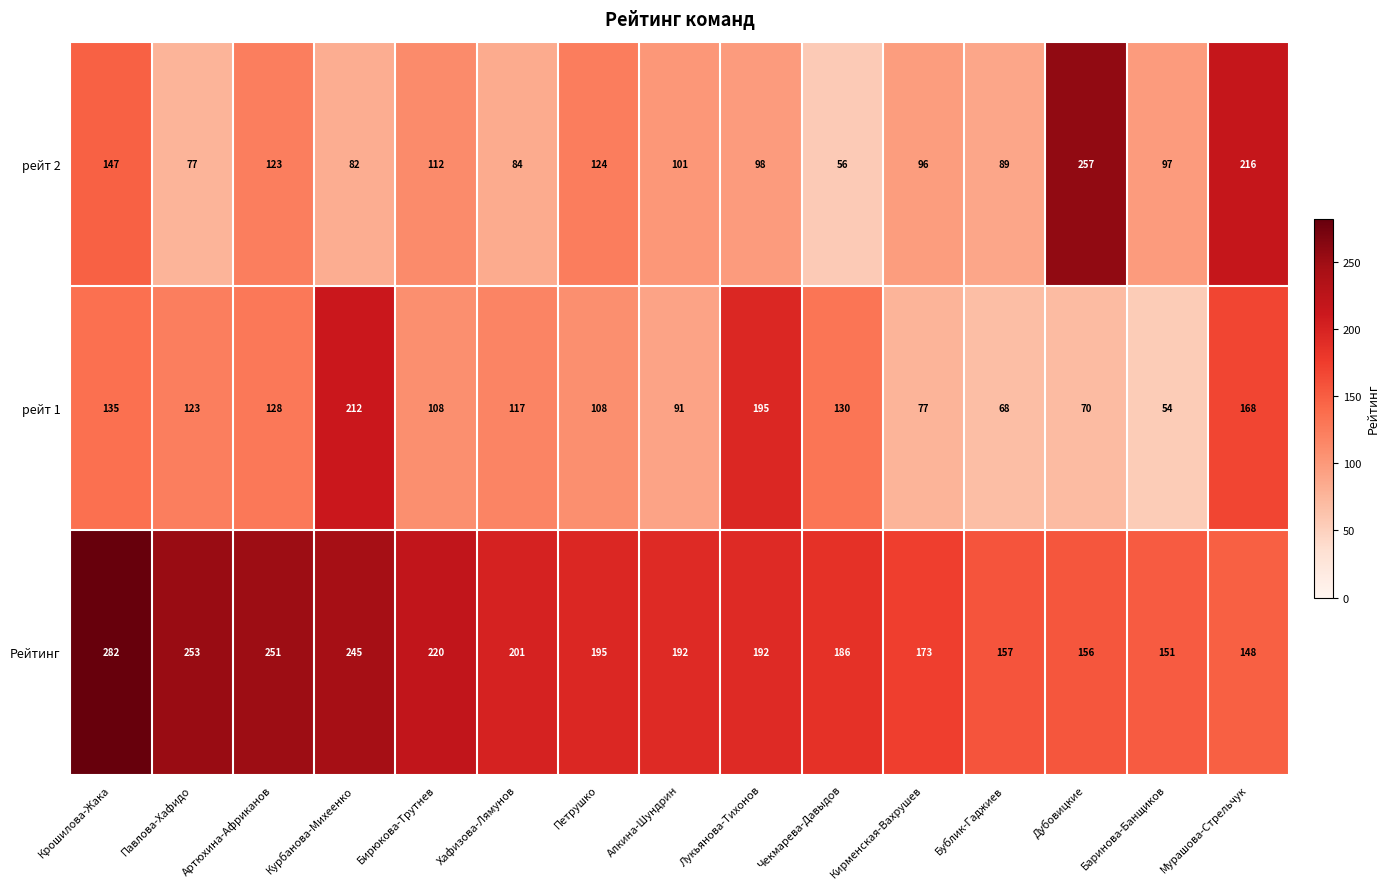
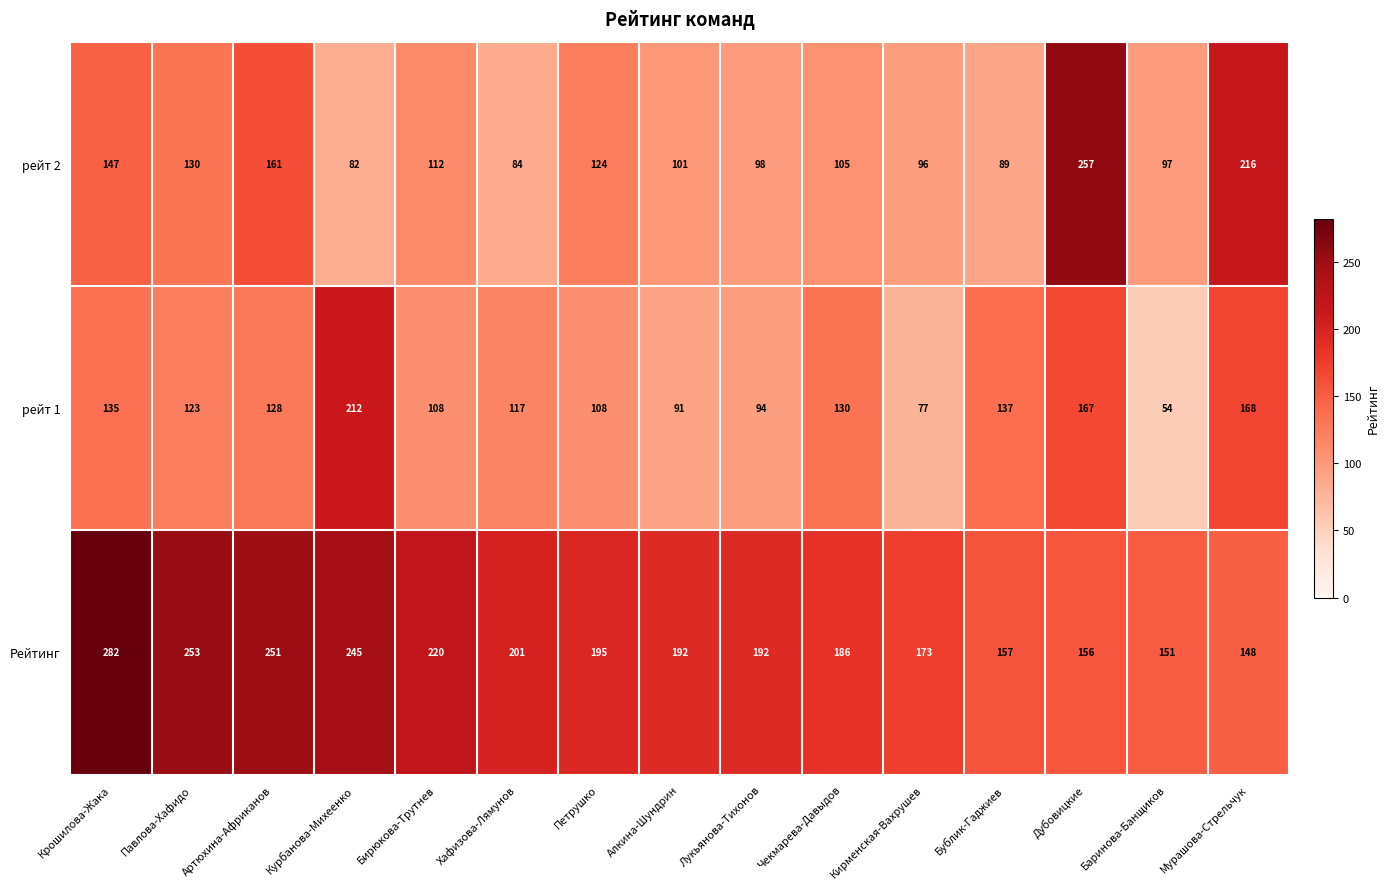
  {
    "рейт 2": {
      "Крошилова-Жака": 147,
-     "Павлова-Хафидо": 77,
-     "Артюхина-Африканов": 123,
+     "Павлова-Хафидо": 130,
+     "Артюхина-Африканов": 161,
      "Курбанова-Михеенко": 82,
      "Бирюкова-Трутнев": 112,
      "Хафизова-Лямунов": 84,
      "Петрушко": 124,
      "Алкина-Шундрин": 101,
      "Лукьянова-Тихонов": 98,
-     "Чекмарева-Давыдов": 56,
+     "Чекмарева-Давыдов": 105,
      "Кирменская-Вахрушев": 96,
      "Бублик-Гаджиев": 89,
      "Дубовицкие": 257,
      "Баринова-Банщиков": 97,
      "Мурашова-Стрельчук": 216
    },
    "рейт 1": {
      "Крошилова-Жака": 135,
      "Павлова-Хафидо": 123,
      "Артюхина-Африканов": 128,
      "Курбанова-Михеенко": 212,
      "Бирюкова-Трутнев": 108,
      "Хафизова-Лямунов": 117,
      "Петрушко": 108,
      "Алкина-Шундрин": 91,
-     "Лукьянова-Тихонов": 195,
+     "Лукьянова-Тихонов": 94,
      "Чекмарева-Давыдов": 130,
      "Кирменская-Вахрушев": 77,
-     "Бублик-Гаджиев": 68,
-     "Дубовицкие": 70,
+     "Бублик-Гаджиев": 137,
+     "Дубовицкие": 167,
      "Баринова-Банщиков": 54,
      "Мурашова-Стрельчук": 168
    },
    "Рейтинг": {
      "Крошилова-Жака": 282,
      "Павлова-Хафидо": 253,
      "Артюхина-Африканов": 251,
      "Курбанова-Михеенко": 245,
      "Бирюкова-Трутнев": 220,
      "Хафизова-Лямунов": 201,
      "Петрушко": 195,
      "Алкина-Шундрин": 192,
      "Лукьянова-Тихонов": 192,
      "Чекмарева-Давыдов": 186,
      "Кирменская-Вахрушев": 173,
      "Бублик-Гаджиев": 157,
      "Дубовицкие": 156,
      "Баринова-Банщиков": 151,
      "Мурашова-Стрельчук": 148
    }
  }
